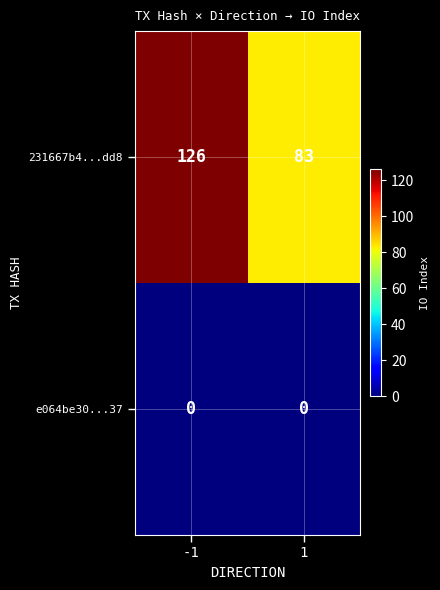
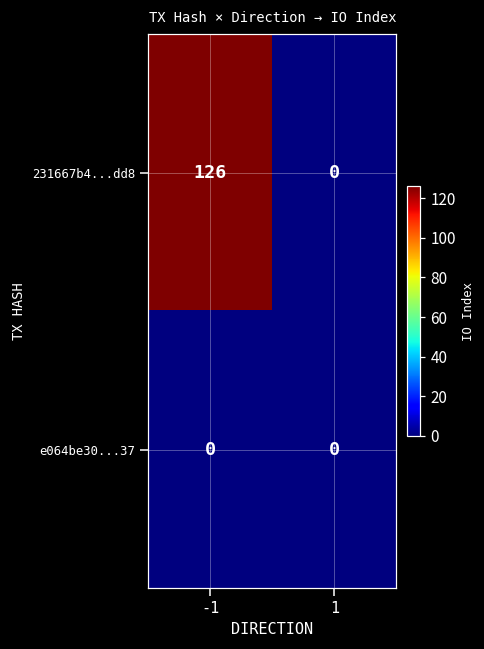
  {
    "231667b4...dd8": {
      "-1": 126,
-     "1": 83
+     "1": 0
    },
    "e064be30...37": {
      "-1": 0,
      "1": 0
    }
  }
